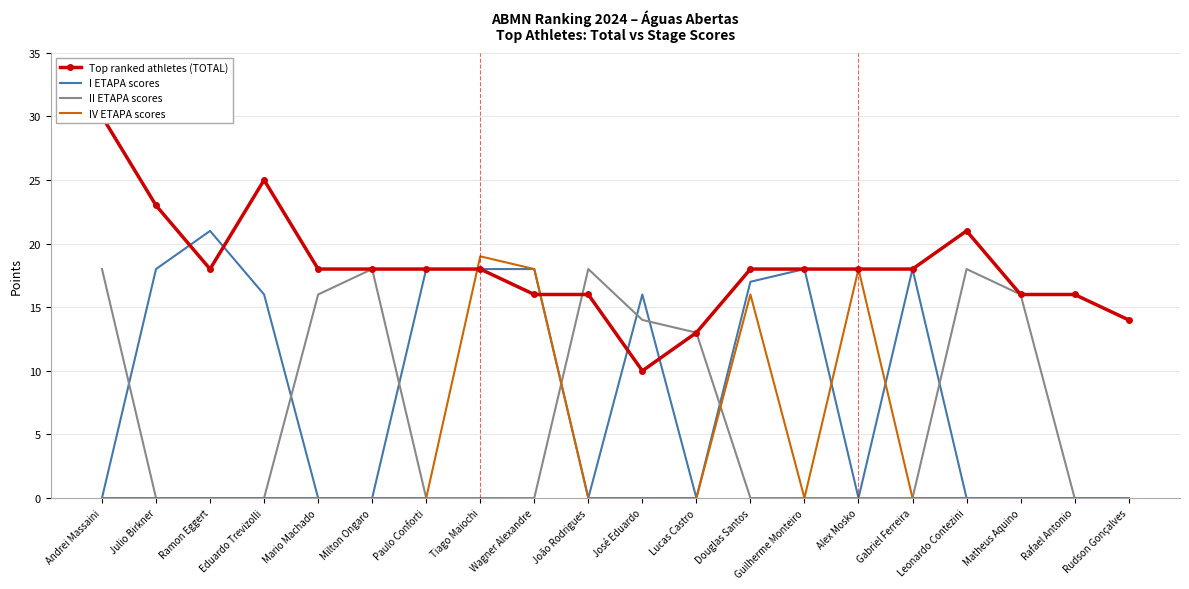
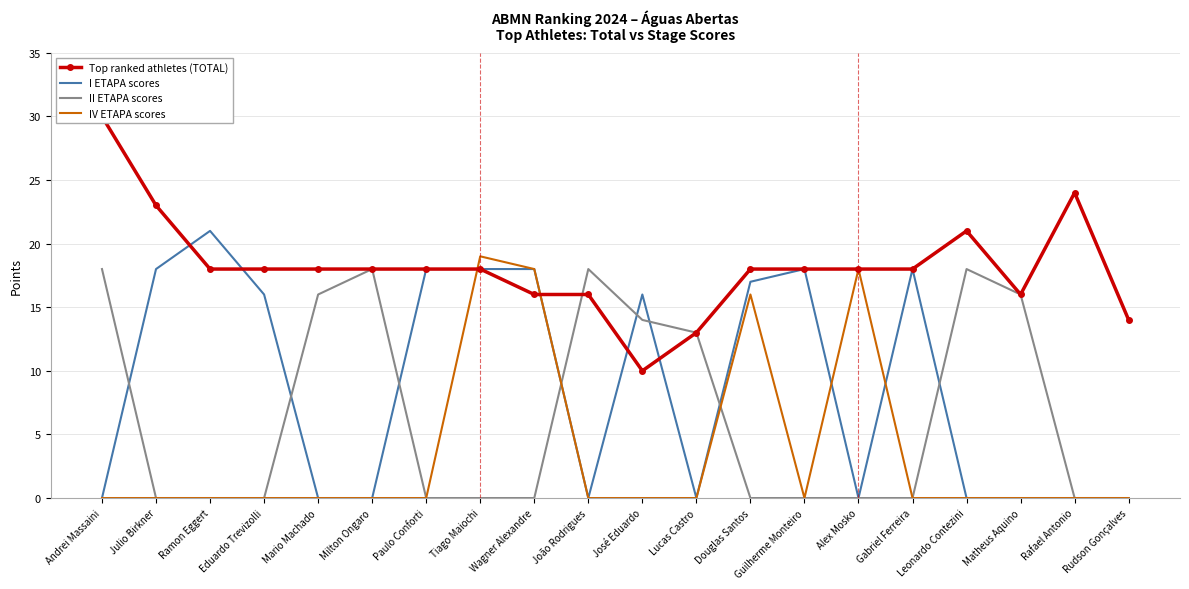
  {
    "Top ranked athletes (TOTAL)": {
      "Julio Birkner": 23,
      "Ramon Eggert": 18,
-     "Eduardo Trevizolli": 25,
+     "Eduardo Trevizolli": 18,
      "Mario Machado": 18,
      "Wagner Alexandre": 16,
      "João Rodrigues": 16,
      "José Eduardo": 10,
      "Douglas Santos": 18,
      "Leonardo Contezini": 21,
-     "Rafael Antonio": 16,
+     "Rafael Antonio": 24,
      "Rudson Gonçalves": 14
    },
    "I ETAPA scores": {
      "Julio Birkner": 18,
      "Ramon Eggert": 21,
      "Eduardo Trevizolli": 16,
      "José Eduardo": 16,
      "Douglas Santos": 17
    },
    "II ETAPA scores": {
      "Andrei Massaini": 18,
      "Mario Machado": 16,
      "Tiago Maiochi": 0,
      "Wagner Alexandre": 0,
      "João Rodrigues": 18,
      "José Eduardo": 14,
      "Douglas Santos": 0,
      "Leonardo Contezini": 18
    },
    "IV ETAPA scores": {
      "Tiago Maiochi": 19,
      "José Eduardo": 0,
      "Douglas Santos": 16
    }
  }
